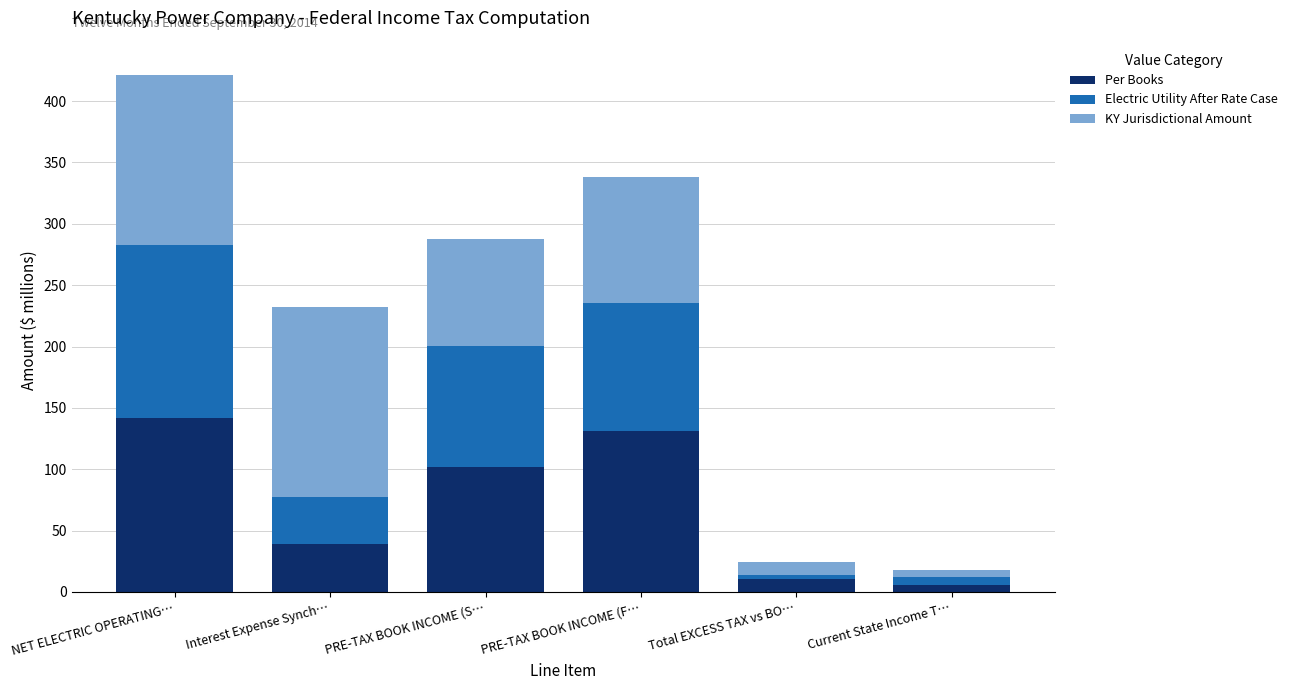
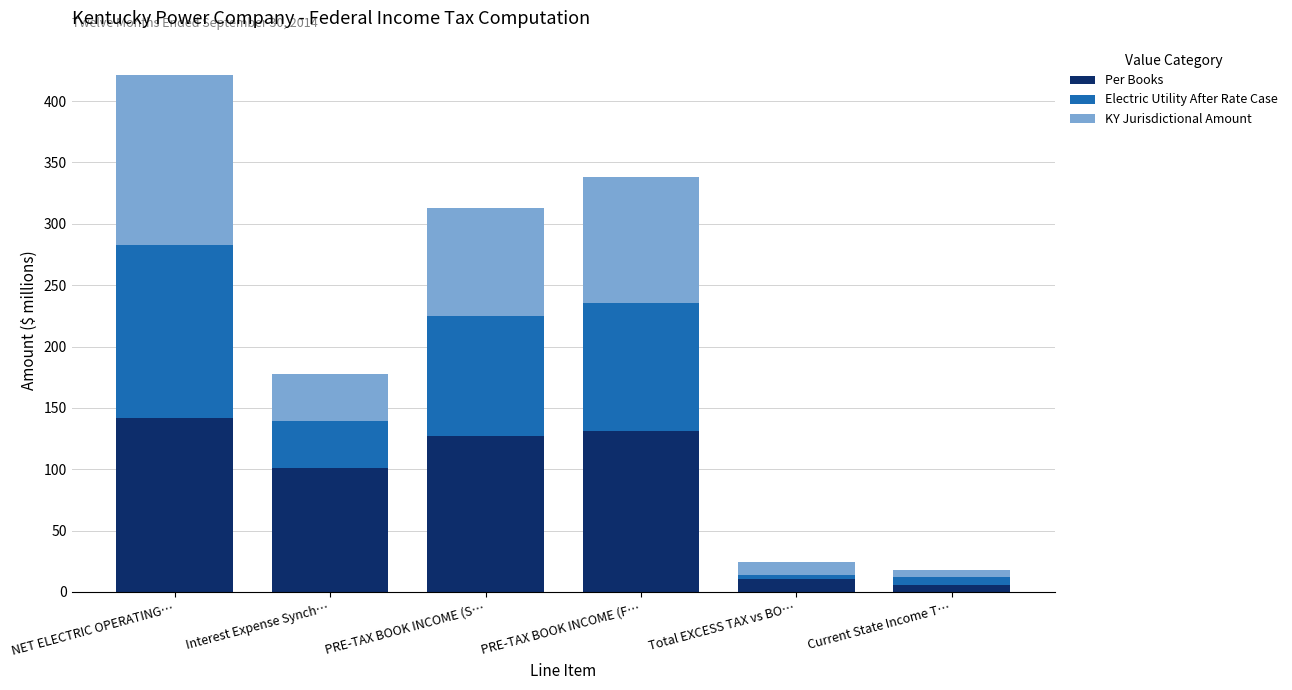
  {
    "Per Books": {
      "NET ELECTRIC OPERATING…": 142,
-     "Interest Expense Synch…": 39,
-     "PRE-TAX BOOK INCOME (S…": 102,
+     "Interest Expense Synch…": 101,
+     "PRE-TAX BOOK INCOME (S…": 127,
      "PRE-TAX BOOK INCOME (F…": 131,
      "Total EXCESS TAX vs BO…": 11,
      "Current State Income T…": 6
    },
    "Electric Utility After Rate Case": {
      "NET ELECTRIC OPERATING…": 141,
      "Interest Expense Synch…": 39,
      "PRE-TAX BOOK INCOME (S…": 98,
      "PRE-TAX BOOK INCOME (F…": 104,
      "Total EXCESS TAX vs BO…": 4,
      "Current State Income T…": 6
    },
    "KY Jurisdictional Amount": {
      "NET ELECTRIC OPERATING…": 139,
-     "Interest Expense Synch…": 155,
+     "Interest Expense Synch…": 38,
      "PRE-TAX BOOK INCOME (S…": 88,
      "PRE-TAX BOOK INCOME (F…": 102,
      "Total EXCESS TAX vs BO…": 10,
      "Current State Income T…": 6
    }
  }
